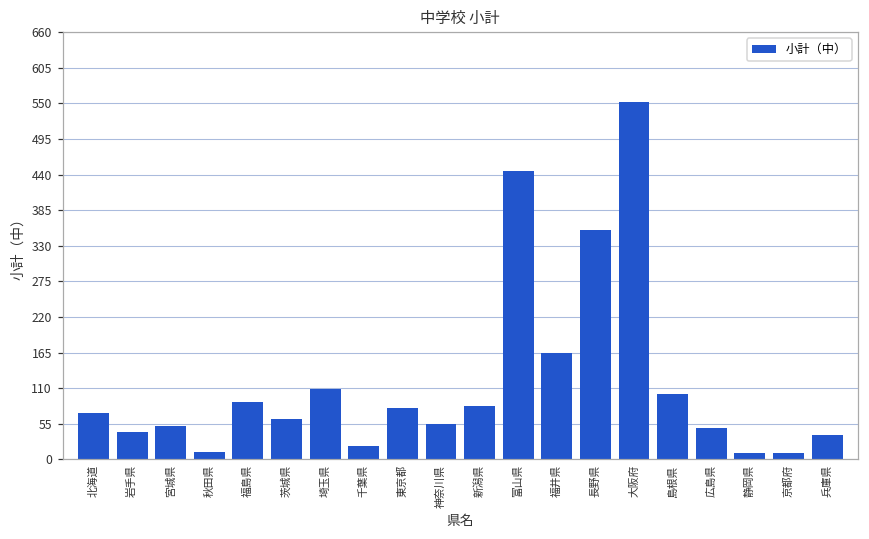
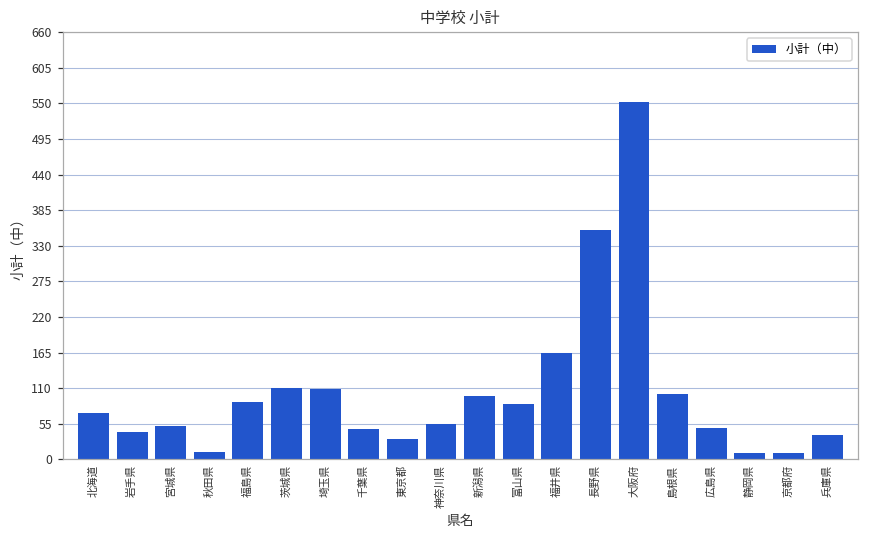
  {
    "北海道": 70,
    "岩手県": 40,
    "宮城県": 50,
    "秋田県": 10,
    "福島県": 90,
-   "茨城県": 60,
+   "茨城県": 110,
    "埼玉県": 110,
-   "千葉県": 20,
-   "東京都": 80,
+   "千葉県": 50,
+   "東京都": 30,
    "神奈川県": 60,
-   "新潟県": 80,
-   "富山県": 450,
+   "新潟県": 100,
+   "富山県": 90,
    "福井県": 160,
    "長野県": 350,
    "大阪府": 550,
    "島根県": 100,
    "広島県": 50,
    "静岡県": 10,
    "京都府": 10,
    "兵庫県": 40
  }
